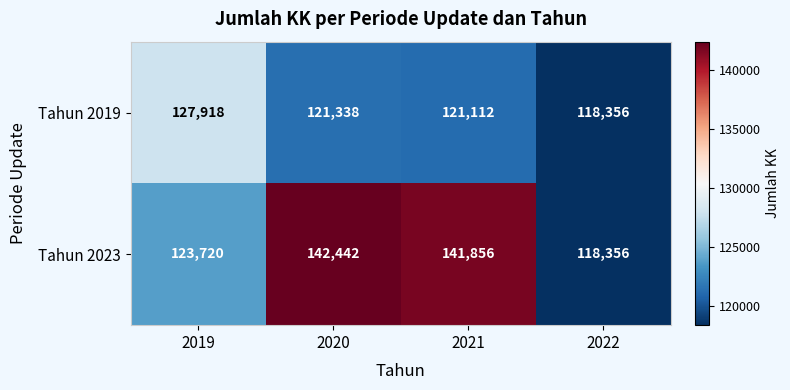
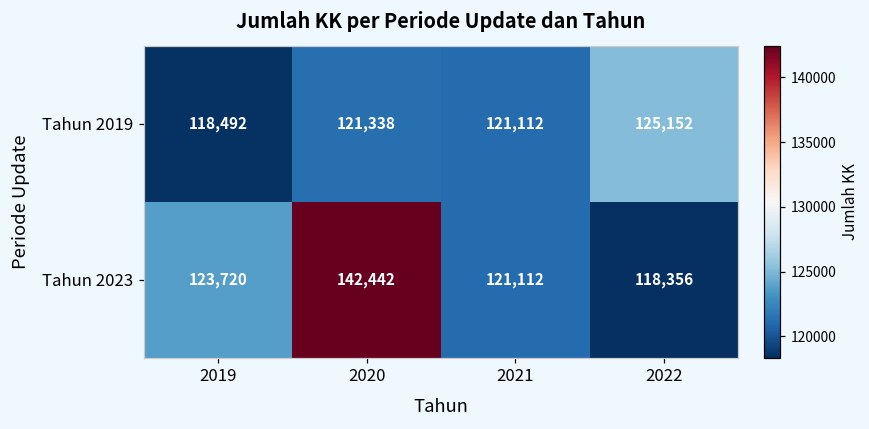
  {
    "Tahun 2019": {
-     "2019": "127,918",
+     "2019": "118,492",
      "2020": "121,338",
      "2021": "121,112",
-     "2022": "118,356"
+     "2022": "125,152"
    },
    "Tahun 2023": {
      "2019": "123,720",
      "2020": "142,442",
-     "2021": "141,856",
+     "2021": "121,112",
      "2022": "118,356"
    }
  }
